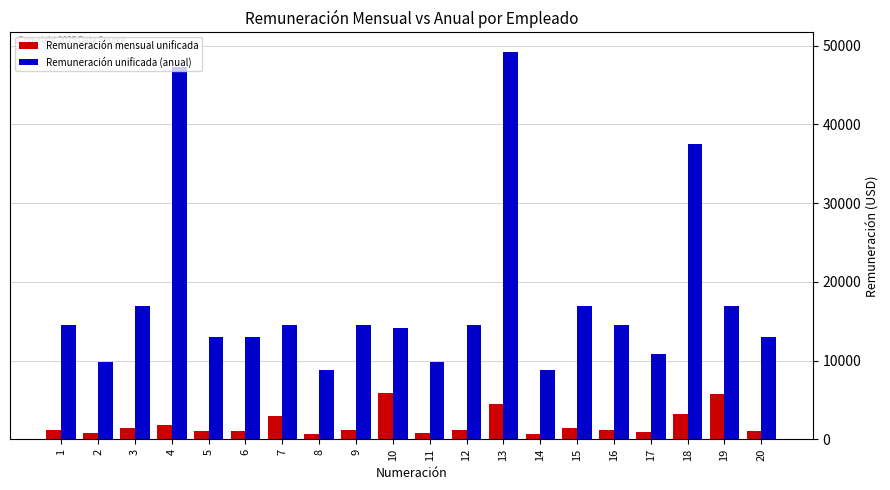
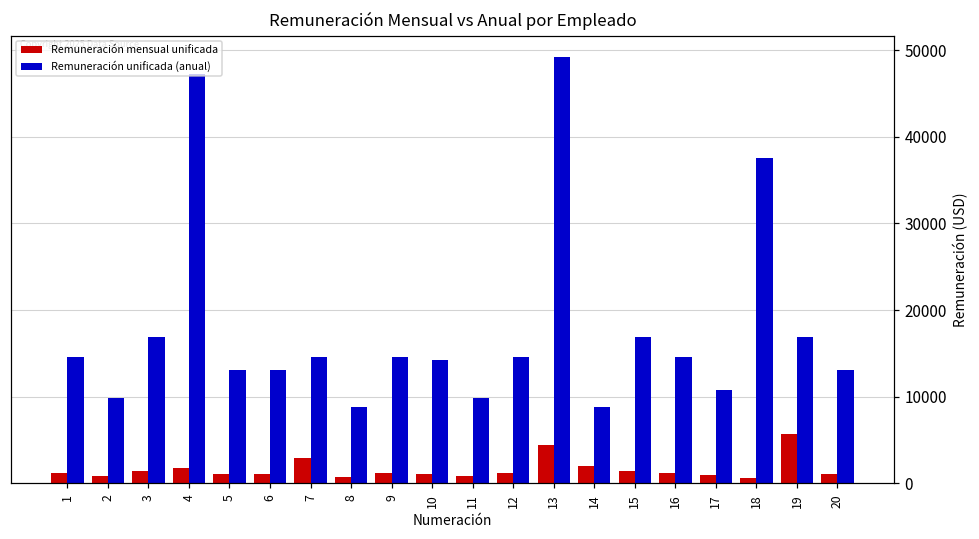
  {
    "Remuneración mensual unificada": {
      "1": 1000,
      "2": 1000,
      "3": 1000,
      "4": 2000,
      "5": 1000,
      "6": 1000,
      "7": 3000,
      "8": 1000,
      "9": 1000,
-     "10": 6000,
+     "10": 1000,
      "11": 1000,
      "12": 1000,
      "13": 4000,
-     "14": 1000,
+     "14": 2000,
      "15": 1000,
      "16": 1000,
      "17": 1000,
-     "18": 3000,
+     "18": 1000,
      "19": 6000,
      "20": 1000
    },
    "Remuneración unificada (anual)": {
      "1": 15000,
      "2": 10000,
      "3": 17000,
      "5": 13000,
      "6": 13000,
      "7": 15000,
      "8": 9000,
      "9": 15000,
      "10": 14000,
      "11": 10000,
      "12": 15000,
      "13": 49000,
      "14": 9000,
      "15": 17000,
      "16": 15000,
      "17": 11000,
      "18": 38000,
      "19": 17000,
      "20": 13000
    }
  }
